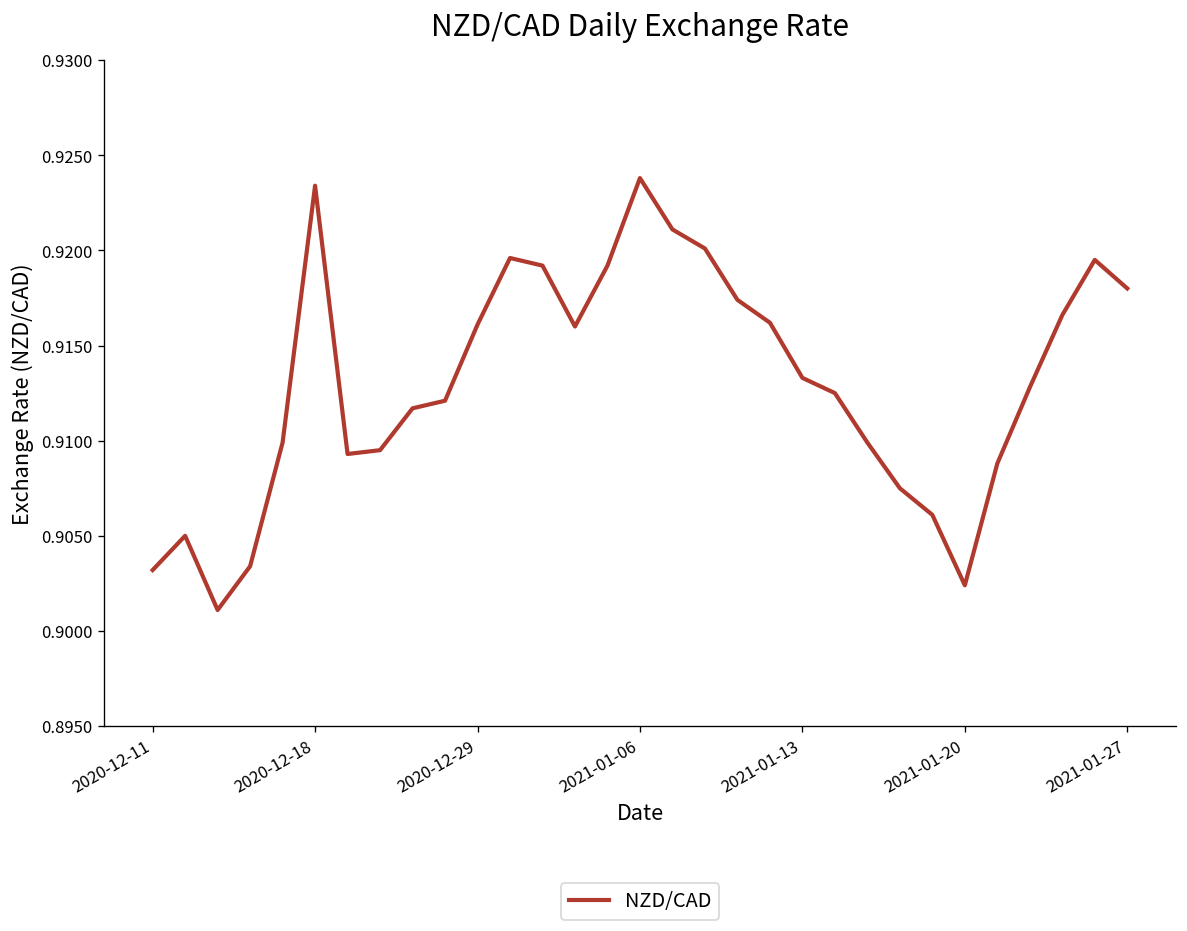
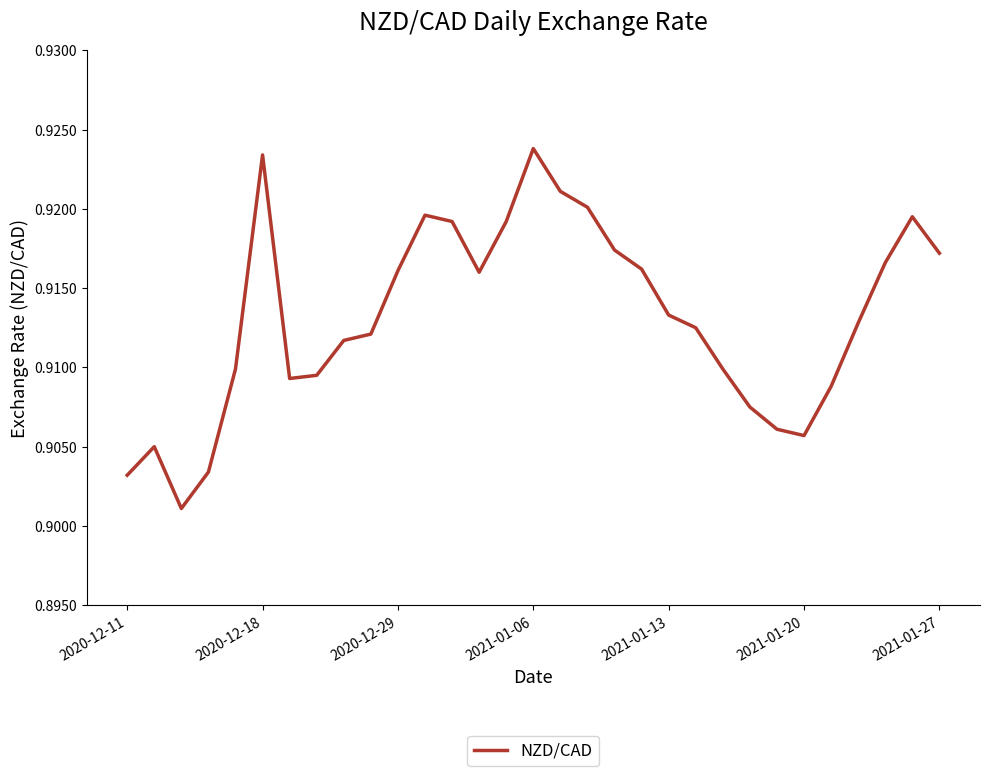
  {
    "2020-12-11": 0.9032,
    "2020-12-18": 0.9234,
    "2020-12-29": 0.9161,
    "2021-01-06": 0.9238,
    "2021-01-13": 0.9133,
-   "2021-01-20": 0.9024,
-   "2021-01-27": 0.9180
+   "2021-01-20": 0.9057,
+   "2021-01-27": 0.9172
  }
